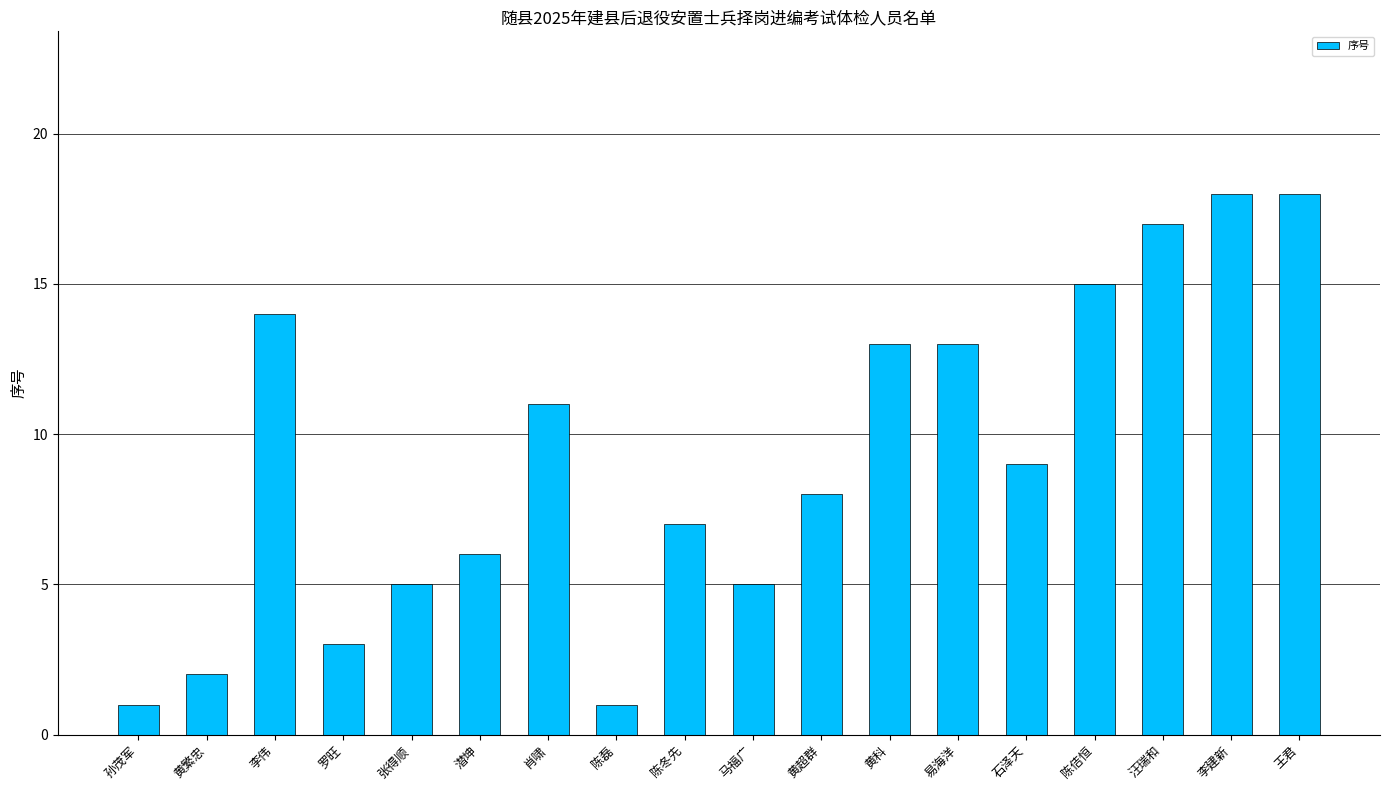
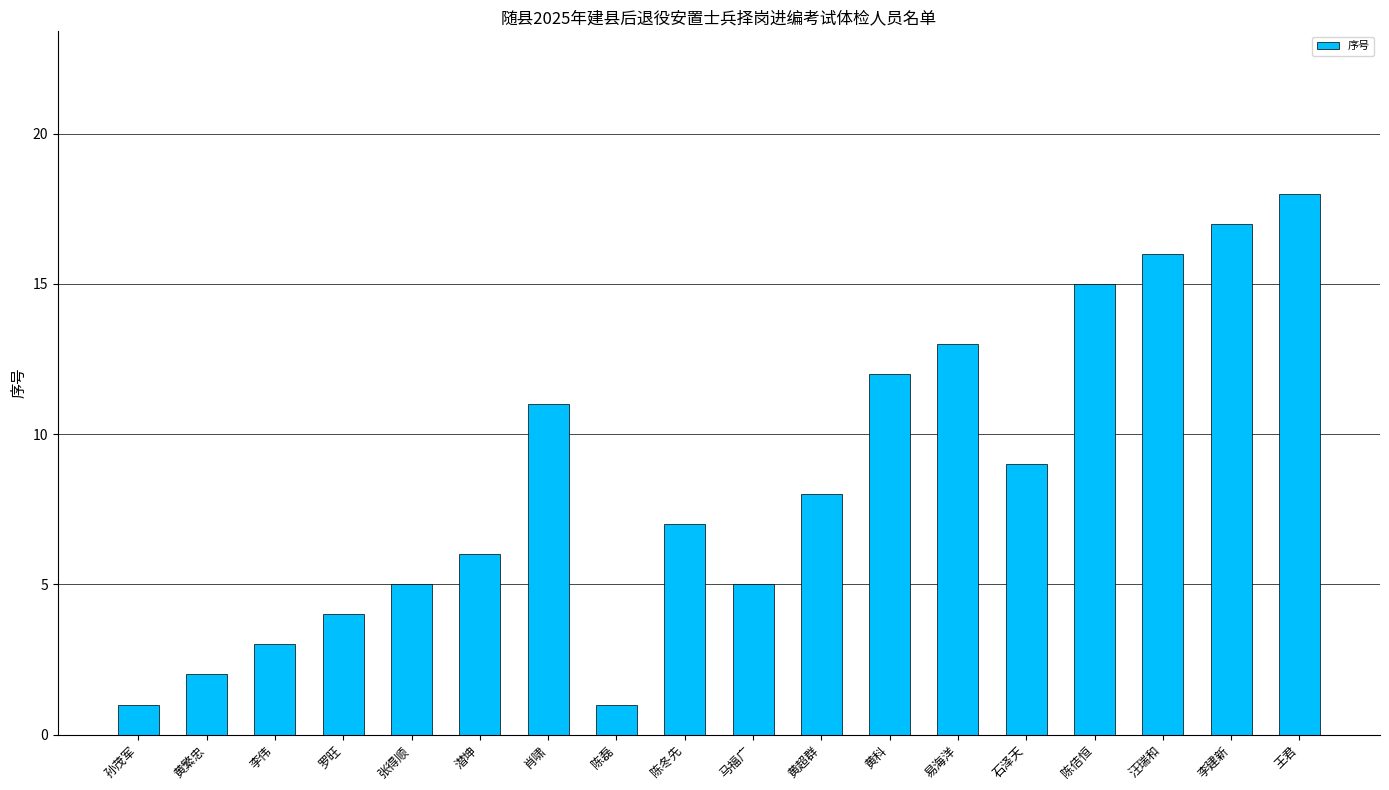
  {
    "孙茂军": 1,
    "黄繁忠": 2,
-   "李伟": 14,
-   "罗旺": 3,
+   "李伟": 3,
+   "罗旺": 4,
    "张得顺": 5,
    "潜坤": 6,
    "肖啸": 11,
    "陈磊": 1,
    "陈冬先": 7,
    "马福广": 5,
    "黄超群": 8,
-   "黄科": 13,
+   "黄科": 12,
    "易海洋": 13,
    "石泽天": 9,
    "陈佶恒": 15,
-   "汪瑞和": 17,
-   "李建新": 18,
+   "汪瑞和": 16,
+   "李建新": 17,
    "王君": 18
  }
